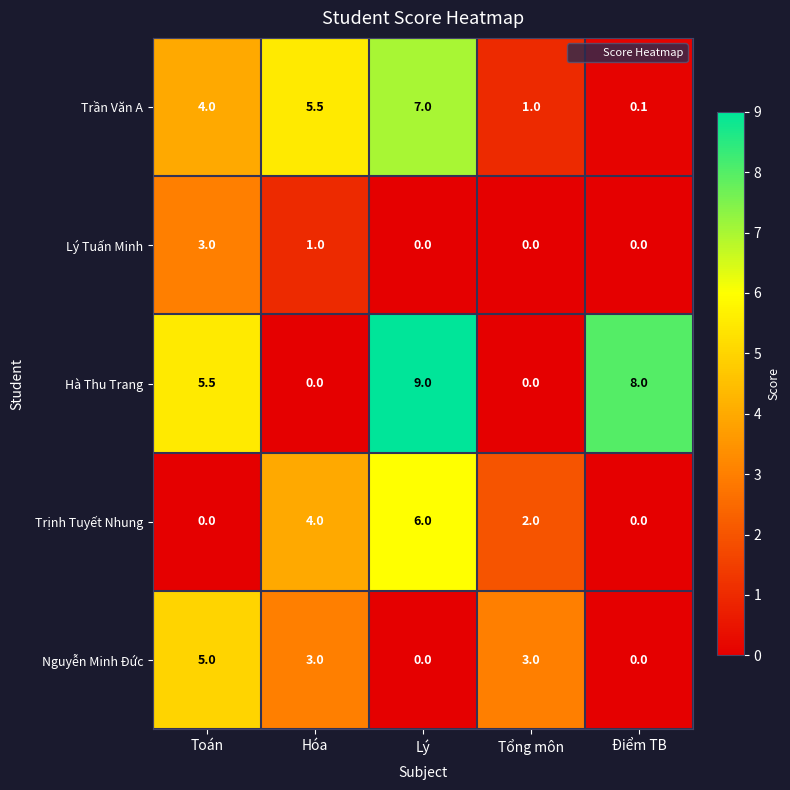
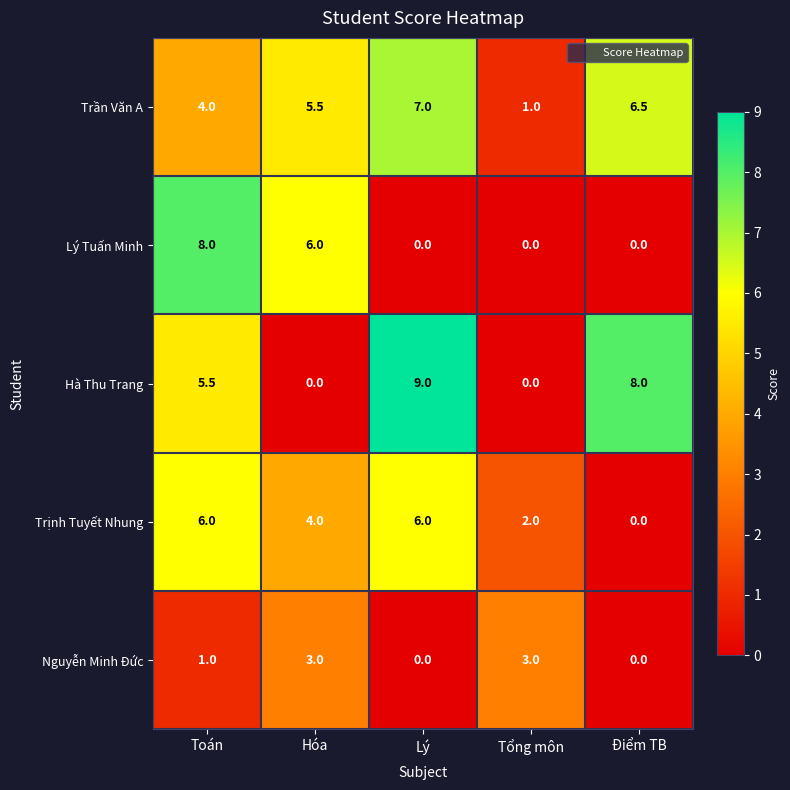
  {
    "Trần Văn A": {
      "Toán": 4.0,
      "Hóa": 5.5,
      "Lý": 7.0,
      "Tổng môn": 1.0,
-     "Điểm TB": 0.1
+     "Điểm TB": 6.5
    },
    "Lý Tuấn Minh": {
-     "Toán": 3.0,
-     "Hóa": 1.0,
+     "Toán": 8.0,
+     "Hóa": 6.0,
      "Lý": 0.0,
      "Tổng môn": 0.0,
      "Điểm TB": 0.0
    },
    "Hà Thu Trang": {
      "Toán": 5.5,
      "Hóa": 0.0,
      "Lý": 9.0,
      "Tổng môn": 0.0,
      "Điểm TB": 8.0
    },
    "Trịnh Tuyết Nhung": {
-     "Toán": 0.0,
+     "Toán": 6.0,
      "Hóa": 4.0,
      "Lý": 6.0,
      "Tổng môn": 2.0,
      "Điểm TB": 0.0
    },
    "Nguyễn Minh Đức": {
-     "Toán": 5.0,
+     "Toán": 1.0,
      "Hóa": 3.0,
      "Lý": 0.0,
      "Tổng môn": 3.0,
      "Điểm TB": 0.0
    }
  }
